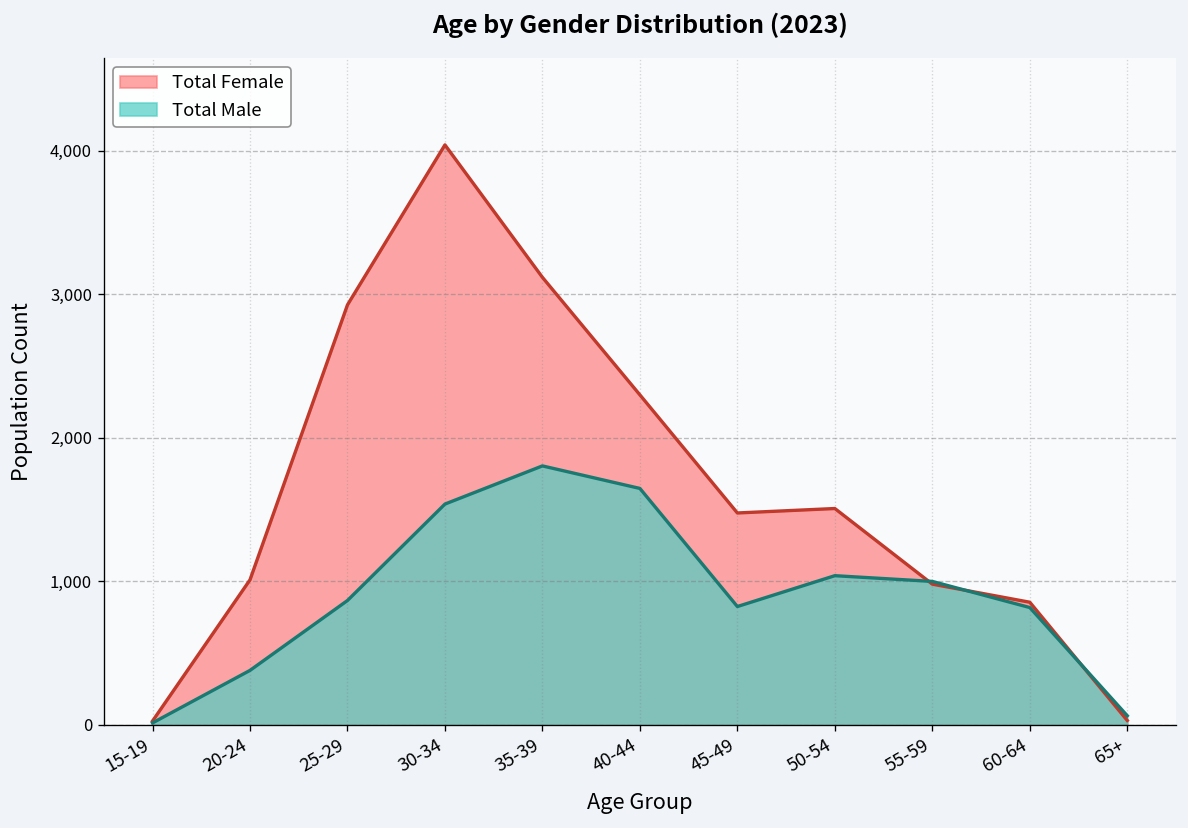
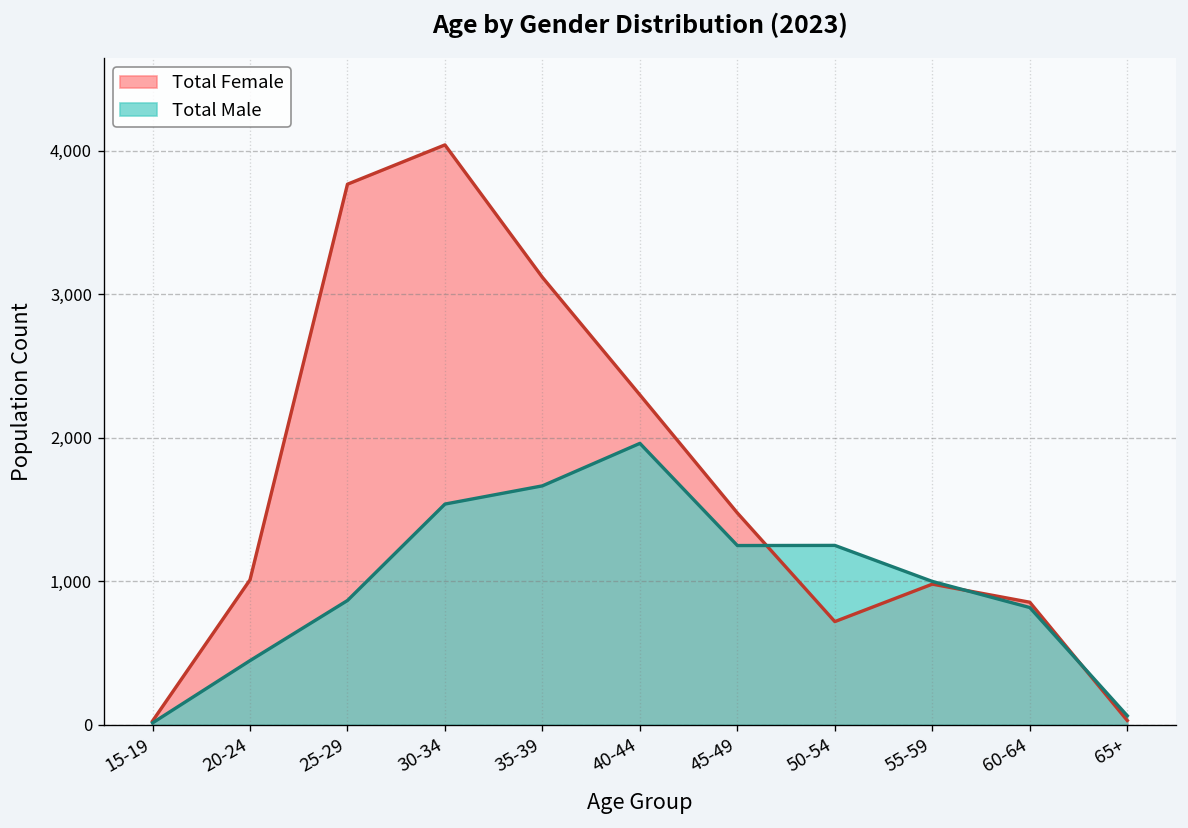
  {
    "Total Female": {
      "20-24": "1,010",
-     "25-29": "2,930",
+     "25-29": "3,770",
      "30-34": "4,040",
      "35-39": "3,120",
      "40-44": "2,300",
      "45-49": "1,480",
-     "50-54": "1,510",
+     "50-54": "720",
      "60-64": "850",
      "65+": "30"
    },
    "Total Male": {
-     "20-24": "380",
+     "20-24": "450",
      "25-29": "870",
      "30-34": "1,540",
-     "35-39": "1,800",
-     "40-44": "1,650",
-     "45-49": "820",
-     "50-54": "1,040",
+     "35-39": "1,670",
+     "40-44": "1,960",
+     "45-49": "1,250",
+     "50-54": "1,250",
      "60-64": "820",
      "65+": "60"
    }
  }
